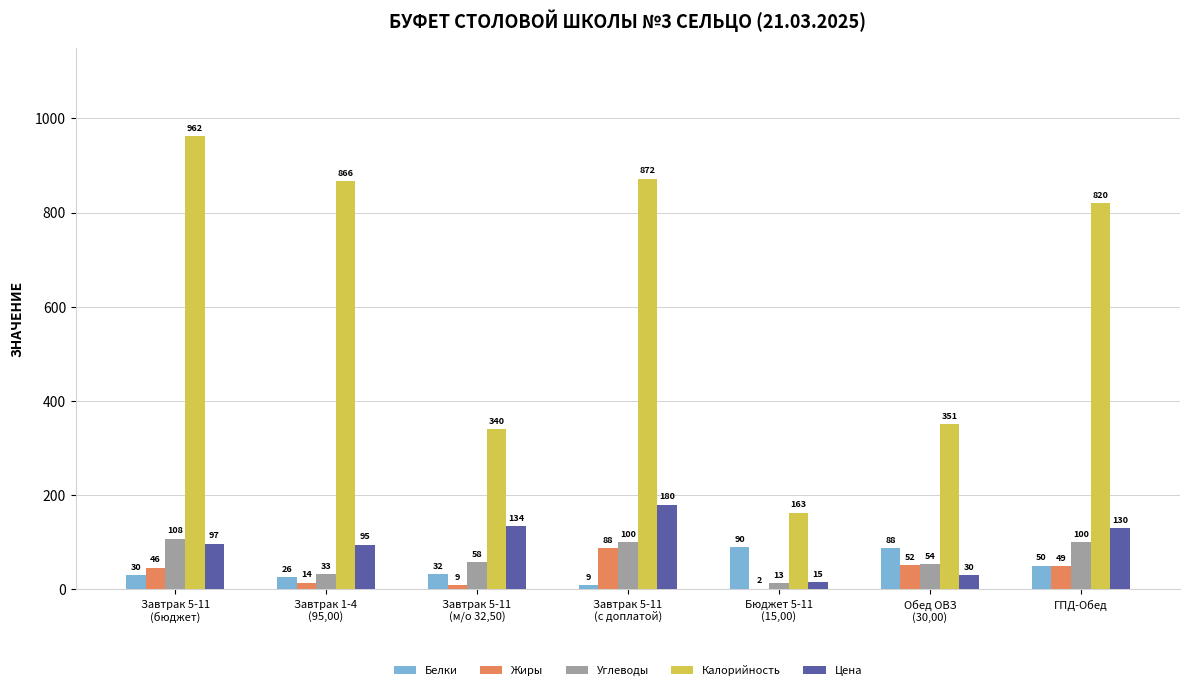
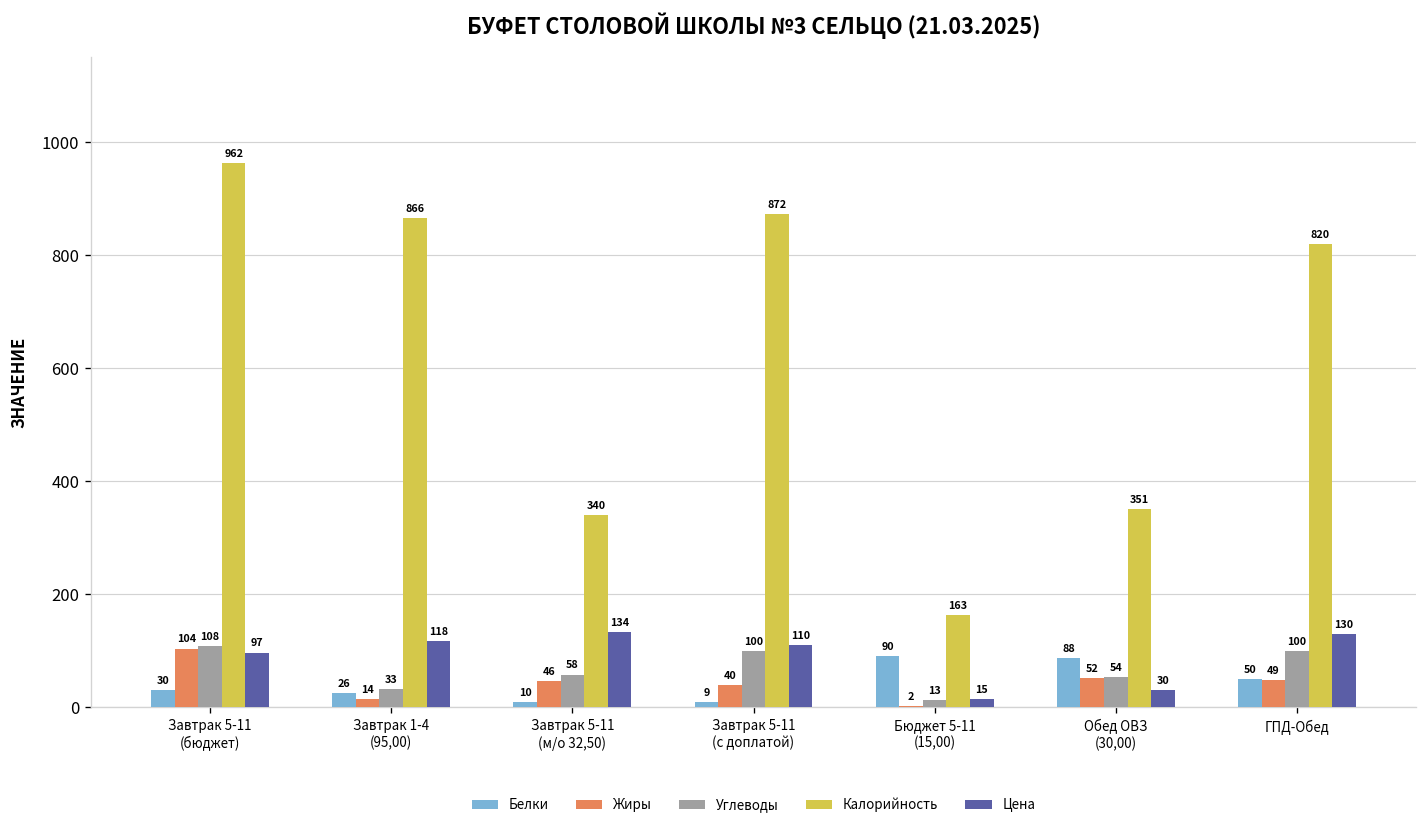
  {
    "Белки": {
      "Завтрак 5-11 (бюджет)": 30,
      "Завтрак 1-4 (95,00)": 26,
-     "Завтрак 5-11 (м/о 32,50)": 32,
+     "Завтрак 5-11 (м/о 32,50)": 10,
      "Завтрак 5-11 (с доплатой)": 9,
      "Бюджет 5-11 (15,00)": 90,
      "Обед ОВЗ (30,00)": 88,
      "ГПД-Обед": 50
    },
    "Жиры": {
-     "Завтрак 5-11 (бюджет)": 46,
+     "Завтрак 5-11 (бюджет)": 104,
      "Завтрак 1-4 (95,00)": 14,
-     "Завтрак 5-11 (м/о 32,50)": 9,
-     "Завтрак 5-11 (с доплатой)": 88,
+     "Завтрак 5-11 (м/о 32,50)": 46,
+     "Завтрак 5-11 (с доплатой)": 40,
      "Бюджет 5-11 (15,00)": 2,
      "Обед ОВЗ (30,00)": 52,
      "ГПД-Обед": 49
    },
    "Углеводы": {
      "Завтрак 5-11 (бюджет)": 108,
      "Завтрак 1-4 (95,00)": 33,
      "Завтрак 5-11 (м/о 32,50)": 58,
      "Завтрак 5-11 (с доплатой)": 100,
      "Бюджет 5-11 (15,00)": 13,
      "Обед ОВЗ (30,00)": 54,
      "ГПД-Обед": 100
    },
    "Калорийность": {
      "Завтрак 5-11 (бюджет)": 962,
      "Завтрак 1-4 (95,00)": 866,
      "Завтрак 5-11 (м/о 32,50)": 340,
      "Завтрак 5-11 (с доплатой)": 872,
      "Бюджет 5-11 (15,00)": 163,
      "Обед ОВЗ (30,00)": 351,
      "ГПД-Обед": 820
    },
    "Цена": {
      "Завтрак 5-11 (бюджет)": 97,
-     "Завтрак 1-4 (95,00)": 95,
+     "Завтрак 1-4 (95,00)": 118,
      "Завтрак 5-11 (м/о 32,50)": 134,
-     "Завтрак 5-11 (с доплатой)": 180,
+     "Завтрак 5-11 (с доплатой)": 110,
      "Бюджет 5-11 (15,00)": 15,
      "Обед ОВЗ (30,00)": 30,
      "ГПД-Обед": 130
    }
  }
